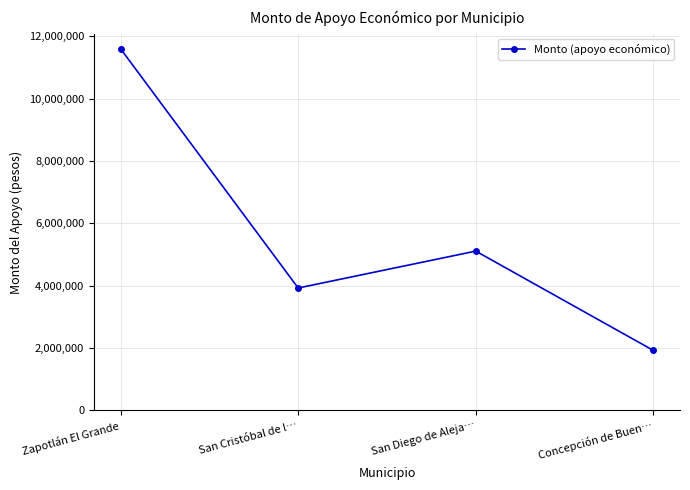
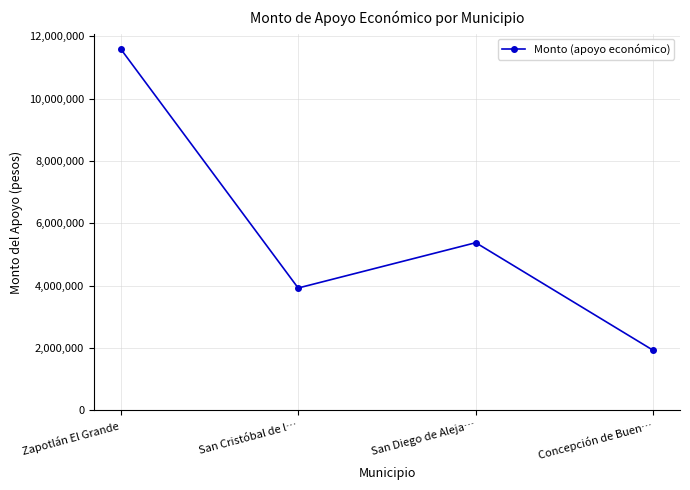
  {
    "Zapotlán El Grande": "11,600,000",
    "San Cristóbal de l…": "3,900,000",
-   "San Diego de Aleja…": "5,100,000",
+   "San Diego de Aleja…": "5,400,000",
    "Concepción de Buen…": "1,900,000"
  }
